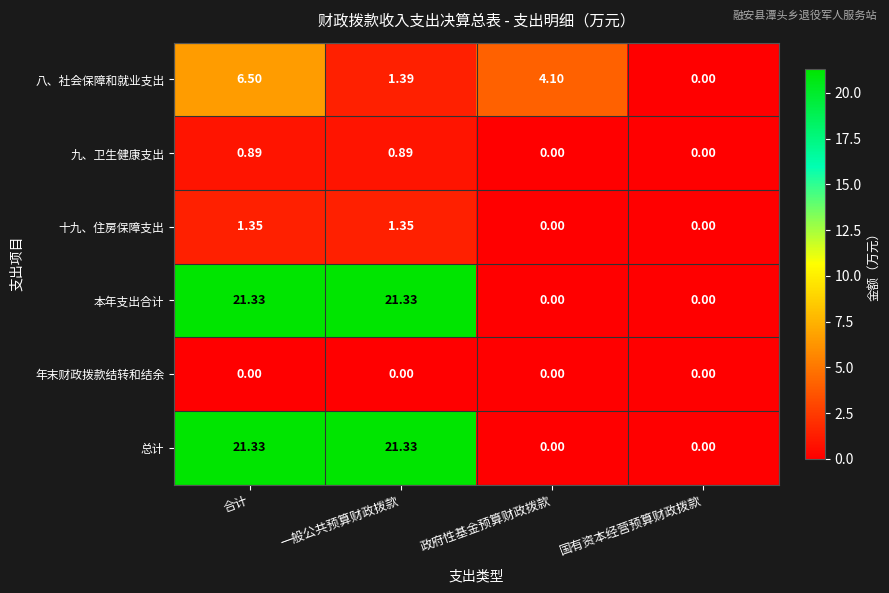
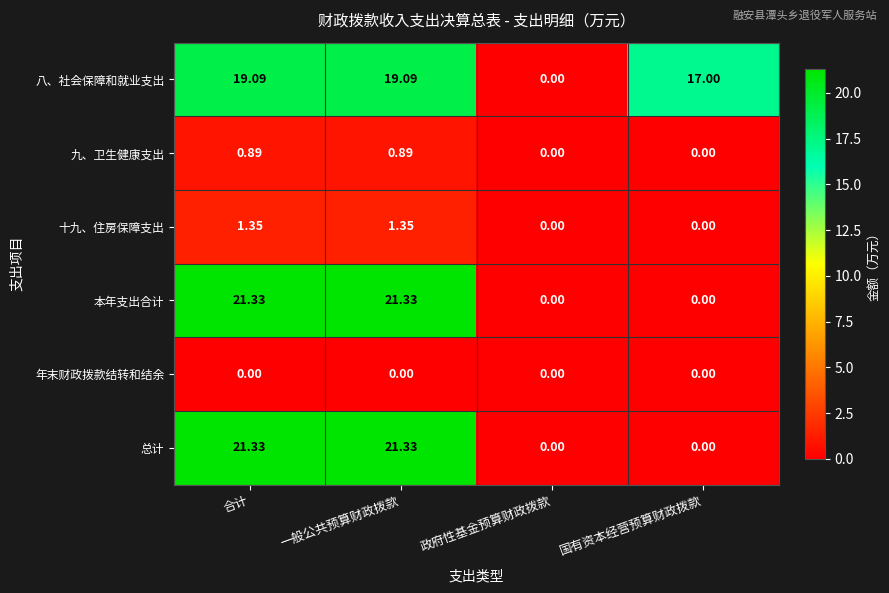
  {
    "八、社会保障和就业支出": {
-     "合计": 6.50,
-     "一般公共预算财政拨款": 1.39,
-     "政府性基金预算财政拨款": 4.10,
-     "国有资本经营预算财政拨款": 0.00
+     "合计": 19.09,
+     "一般公共预算财政拨款": 19.09,
+     "政府性基金预算财政拨款": 0.00,
+     "国有资本经营预算财政拨款": 17.00
    },
    "九、卫生健康支出": {
      "合计": 0.89,
      "一般公共预算财政拨款": 0.89,
      "政府性基金预算财政拨款": 0.00,
      "国有资本经营预算财政拨款": 0.00
    },
    "十九、住房保障支出": {
      "合计": 1.35,
      "一般公共预算财政拨款": 1.35,
      "政府性基金预算财政拨款": 0.00,
      "国有资本经营预算财政拨款": 0.00
    },
    "本年支出合计": {
      "合计": 21.33,
      "一般公共预算财政拨款": 21.33,
      "政府性基金预算财政拨款": 0.00,
      "国有资本经营预算财政拨款": 0.00
    },
    "年末财政拨款结转和结余": {
      "合计": 0.00,
      "一般公共预算财政拨款": 0.00,
      "政府性基金预算财政拨款": 0.00,
      "国有资本经营预算财政拨款": 0.00
    },
    "总计": {
      "合计": 21.33,
      "一般公共预算财政拨款": 21.33,
      "政府性基金预算财政拨款": 0.00,
      "国有资本经营预算财政拨款": 0.00
    }
  }
